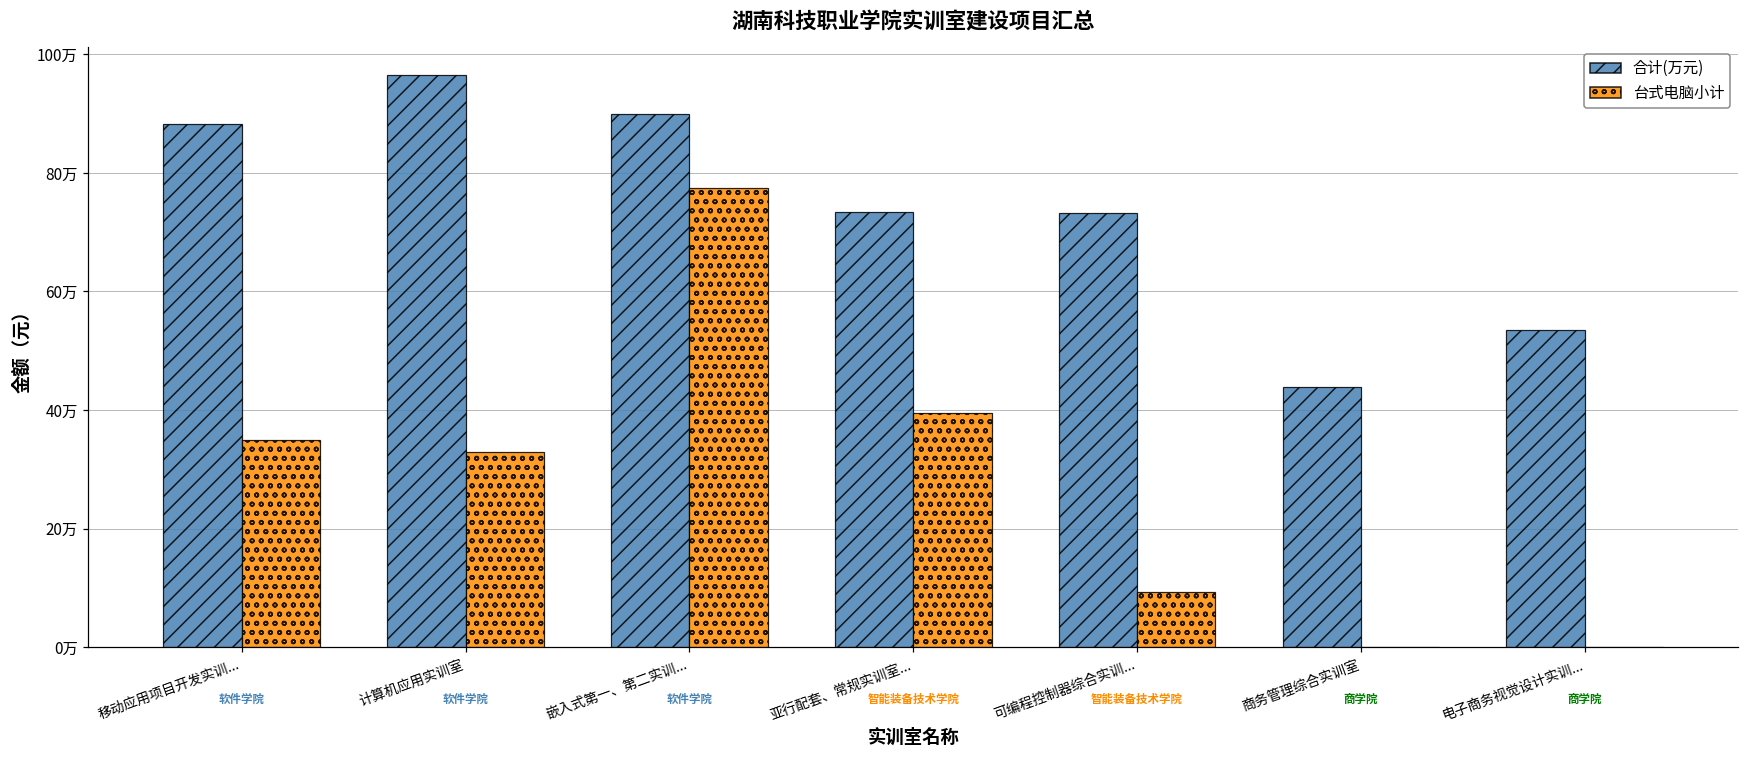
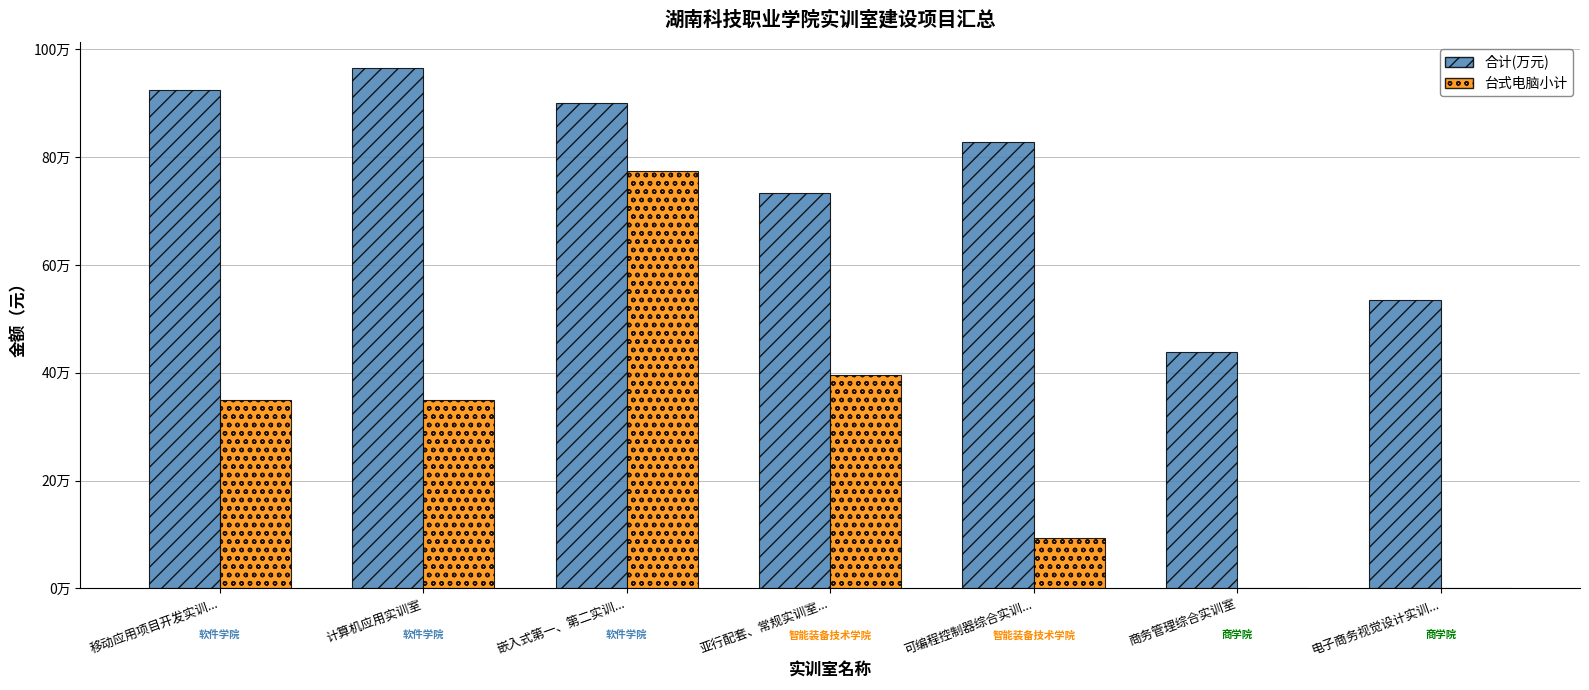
  {
    "合计(万元)": {
-     "移动应用项目开发实训...": "88万",
+     "移动应用项目开发实训...": "93万",
      "计算机应用实训室": "97万",
      "嵌入式第一、第二实训...": "90万",
      "亚行配套、常规实训室...": "73万",
-     "可编程控制器综合实训...": "73万",
+     "可编程控制器综合实训...": "83万",
      "商务管理综合实训室": "44万",
      "电子商务视觉设计实训...": "53万"
    },
    "台式电脑小计": {
      "移动应用项目开发实训...": "35万",
-     "计算机应用实训室": "33万",
+     "计算机应用实训室": "35万",
      "嵌入式第一、第二实训...": "77万",
      "亚行配套、常规实训室...": "40万",
      "可编程控制器综合实训...": "9万",
      "商务管理综合实训室": "0万",
      "电子商务视觉设计实训...": "0万"
    }
  }
